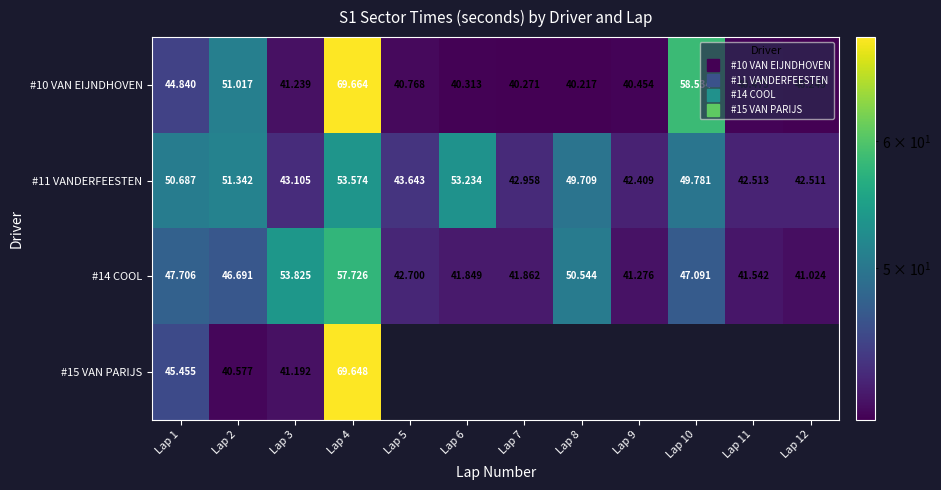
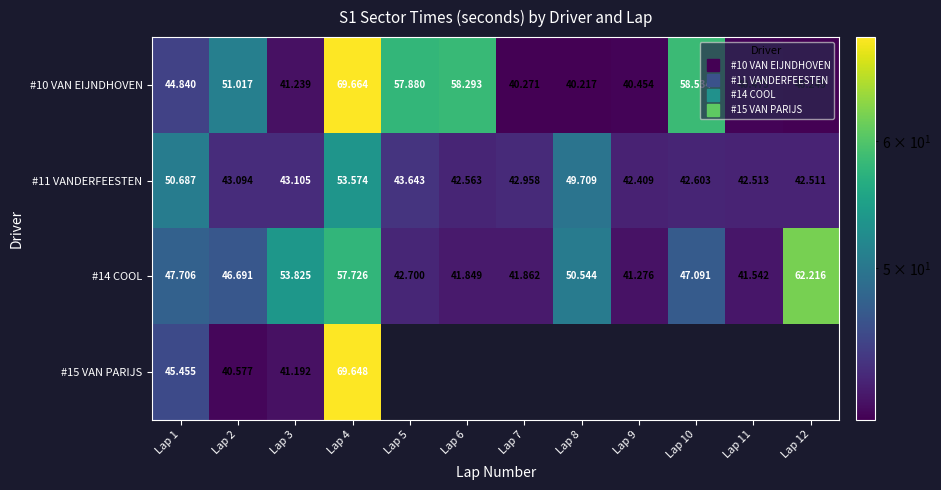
  {
    "#10 VAN EIJNDHOVEN": {
      "Lap 1": 44.840,
      "Lap 2": 51.017,
      "Lap 3": 41.239,
      "Lap 4": 69.664,
-     "Lap 5": 40.768,
-     "Lap 6": 40.313,
+     "Lap 5": 57.880,
+     "Lap 6": 58.293,
      "Lap 7": 40.271,
      "Lap 8": 40.217,
      "Lap 9": 40.454
    },
    "#11 VANDERFEESTEN": {
      "Lap 1": 50.687,
-     "Lap 2": 51.342,
+     "Lap 2": 43.094,
      "Lap 3": 43.105,
      "Lap 4": 53.574,
      "Lap 5": 43.643,
-     "Lap 6": 53.234,
+     "Lap 6": 42.563,
      "Lap 7": 42.958,
      "Lap 8": 49.709,
      "Lap 9": 42.409,
-     "Lap 10": 49.781,
+     "Lap 10": 42.603,
      "Lap 11": 42.513,
      "Lap 12": 42.511
    },
    "#14 COOL": {
      "Lap 1": 47.706,
      "Lap 2": 46.691,
      "Lap 3": 53.825,
      "Lap 4": 57.726,
      "Lap 5": 42.700,
      "Lap 6": 41.849,
      "Lap 7": 41.862,
      "Lap 8": 50.544,
      "Lap 9": 41.276,
      "Lap 10": 47.091,
      "Lap 11": 41.542,
-     "Lap 12": 41.024
+     "Lap 12": 62.216
    },
    "#15 VAN PARIJS": {
      "Lap 1": 45.455,
      "Lap 2": 40.577,
      "Lap 3": 41.192,
      "Lap 4": 69.648
    }
  }
